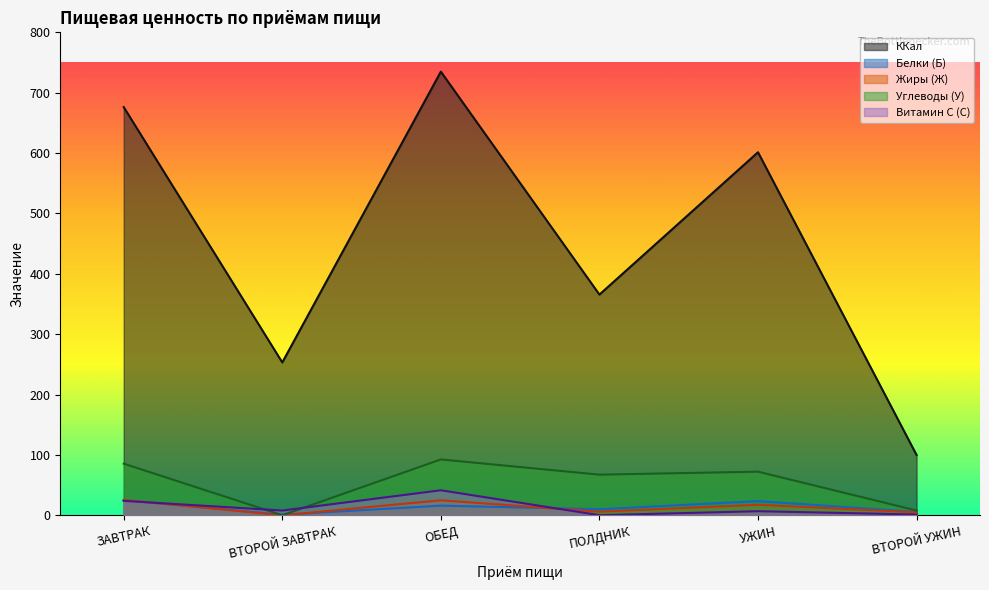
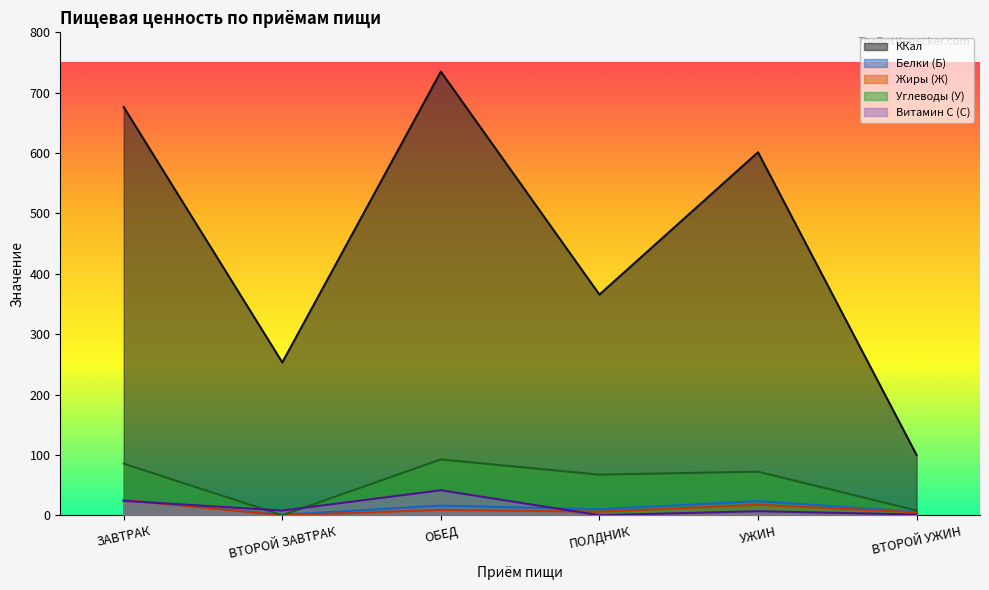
  {
    "ККал": {
      "ЗАВТРАК": 680,
      "ВТОРОЙ ЗАВТРАК": 250,
      "ОБЕД": 730,
      "ПОЛДНИК": 370,
      "УЖИН": 600,
      "ВТОРОЙ УЖИН": 100
    },
    "Белки (Б)": {
      "ОБЕД": 20,
      "УЖИН": 20
    },
    "Жиры (Ж)": {
-     "ОБЕД": 20,
+     "ОБЕД": 10,
      "УЖИН": 20
    },
    "Углеводы (У)": {
      "ЗАВТРАК": 90,
      "ОБЕД": 90,
      "ПОЛДНИК": 70,
      "УЖИН": 70
    },
    "Витамин C (C)": {
      "ВТОРОЙ ЗАВТРАК": 10,
      "ОБЕД": 40,
      "ПОЛДНИК": 0,
      "УЖИН": 10
    }
  }
